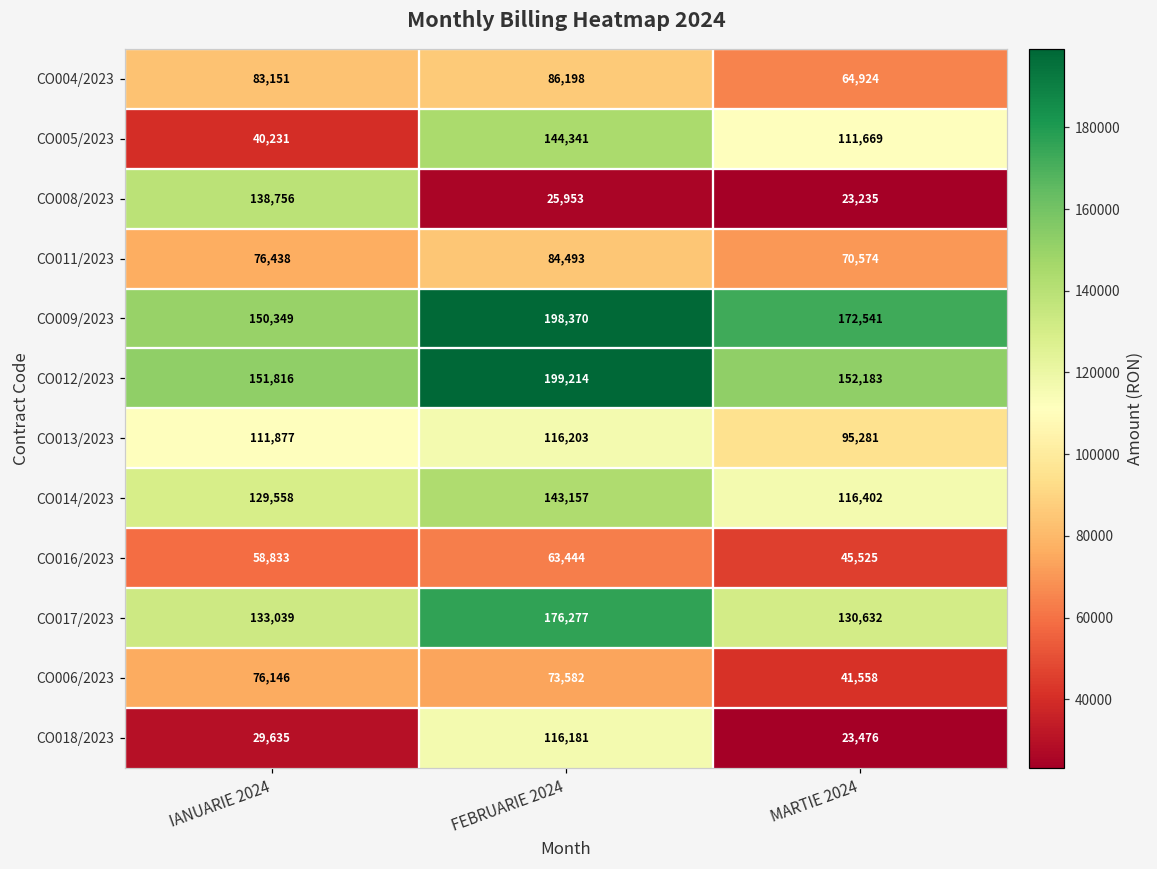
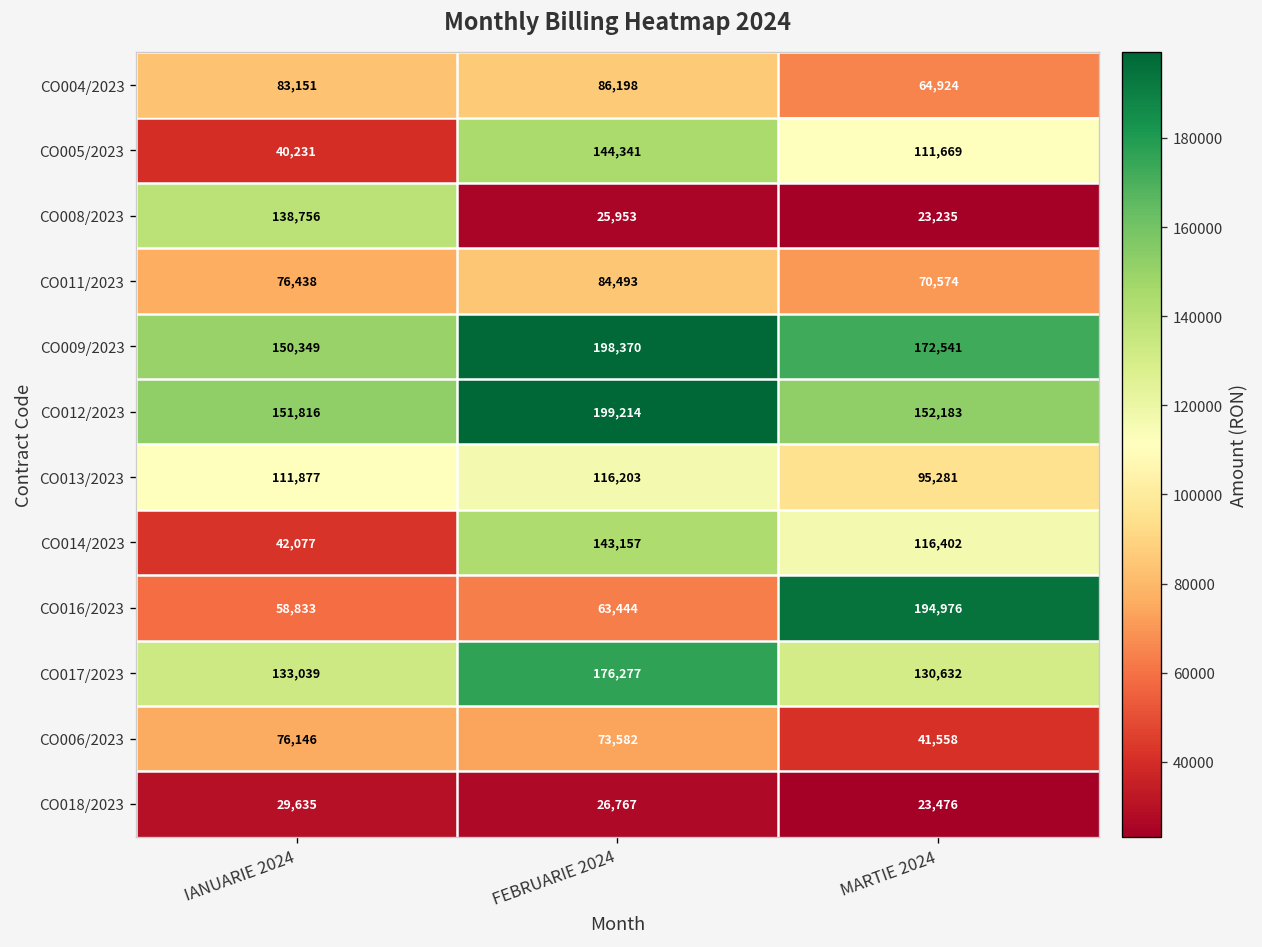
  {
    "CO004/2023": {
      "IANUARIE 2024": "83,151",
      "FEBRUARIE 2024": "86,198",
      "MARTIE 2024": "64,924"
    },
    "CO005/2023": {
      "IANUARIE 2024": "40,231",
      "FEBRUARIE 2024": "144,341",
      "MARTIE 2024": "111,669"
    },
    "CO008/2023": {
      "IANUARIE 2024": "138,756",
      "FEBRUARIE 2024": "25,953",
      "MARTIE 2024": "23,235"
    },
    "CO011/2023": {
      "IANUARIE 2024": "76,438",
      "FEBRUARIE 2024": "84,493",
      "MARTIE 2024": "70,574"
    },
    "CO009/2023": {
      "IANUARIE 2024": "150,349",
      "FEBRUARIE 2024": "198,370",
      "MARTIE 2024": "172,541"
    },
    "CO012/2023": {
      "IANUARIE 2024": "151,816",
      "FEBRUARIE 2024": "199,214",
      "MARTIE 2024": "152,183"
    },
    "CO013/2023": {
      "IANUARIE 2024": "111,877",
      "FEBRUARIE 2024": "116,203",
      "MARTIE 2024": "95,281"
    },
    "CO014/2023": {
-     "IANUARIE 2024": "129,558",
+     "IANUARIE 2024": "42,077",
      "FEBRUARIE 2024": "143,157",
      "MARTIE 2024": "116,402"
    },
    "CO016/2023": {
      "IANUARIE 2024": "58,833",
      "FEBRUARIE 2024": "63,444",
-     "MARTIE 2024": "45,525"
+     "MARTIE 2024": "194,976"
    },
    "CO017/2023": {
      "IANUARIE 2024": "133,039",
      "FEBRUARIE 2024": "176,277",
      "MARTIE 2024": "130,632"
    },
    "CO006/2023": {
      "IANUARIE 2024": "76,146",
      "FEBRUARIE 2024": "73,582",
      "MARTIE 2024": "41,558"
    },
    "CO018/2023": {
      "IANUARIE 2024": "29,635",
-     "FEBRUARIE 2024": "116,181",
+     "FEBRUARIE 2024": "26,767",
      "MARTIE 2024": "23,476"
    }
  }
